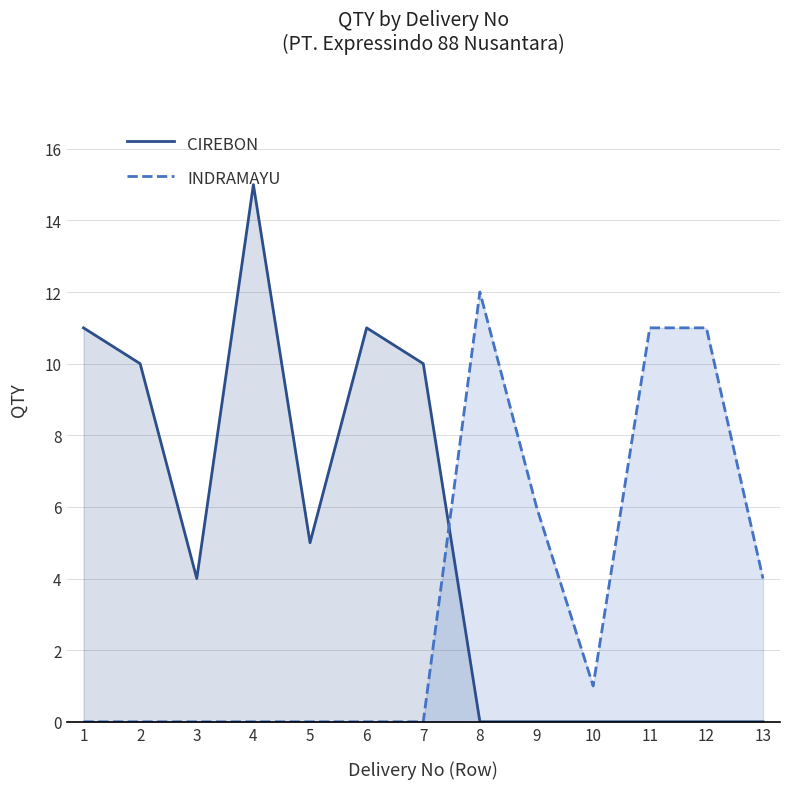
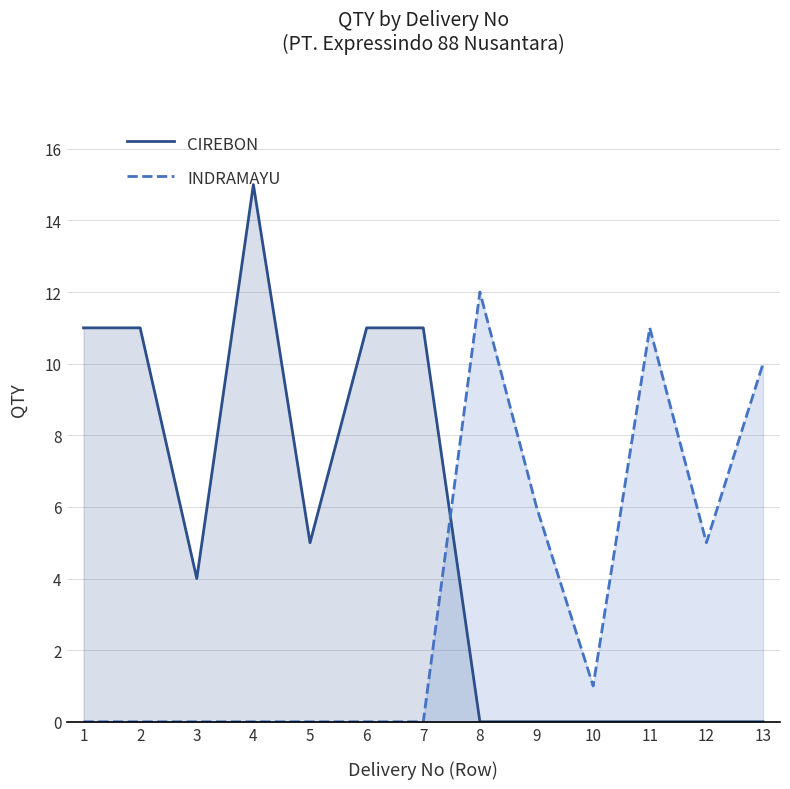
  {
    "CIREBON": {
      "1": 11,
-     "2": 10,
+     "2": 11,
      "3": 4,
      "4": 15,
      "5": 5,
      "6": 11,
-     "7": 10,
+     "7": 11,
      "8": 0,
      "9": 0,
      "10": 0,
      "11": 0,
      "12": 0,
      "13": 0
    },
    "INDRAMAYU": {
      "1": 0,
      "2": 0,
      "3": 0,
      "4": 0,
      "5": 0,
      "6": 0,
      "7": 0,
      "8": 12,
      "9": 6,
      "10": 1,
      "11": 11,
-     "12": 11,
-     "13": 4
+     "12": 5,
+     "13": 10
    }
  }
